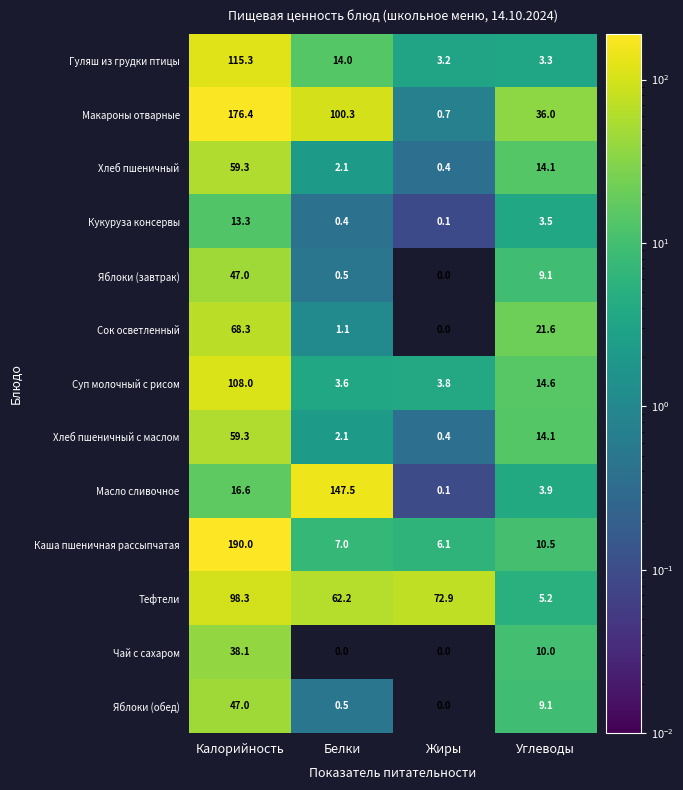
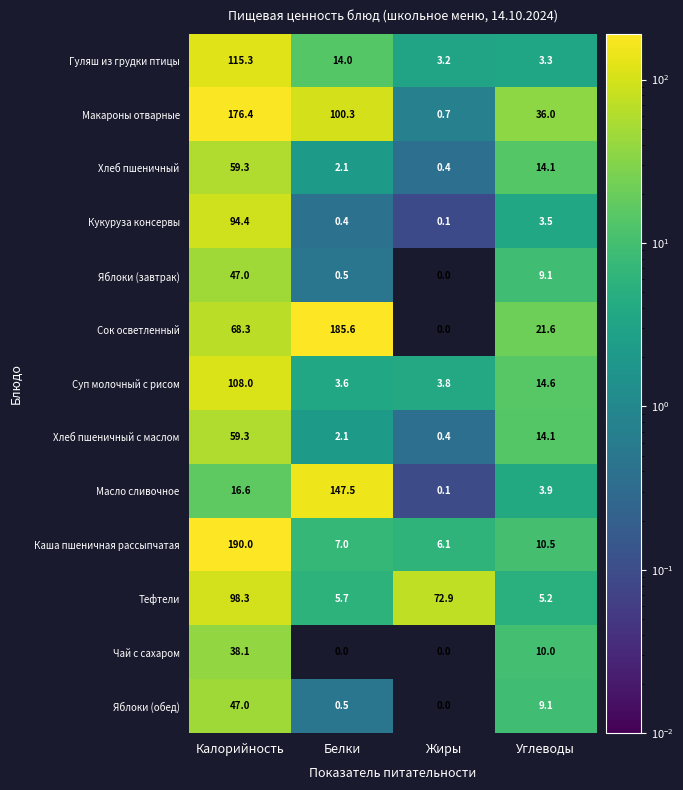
  {
    "Гуляш из грудки птицы": {
      "Калорийность": 115.3,
      "Белки": 14.0,
      "Жиры": 3.2,
      "Углеводы": 3.3
    },
    "Макароны отварные": {
      "Калорийность": 176.4,
      "Белки": 100.3,
      "Жиры": 0.7,
      "Углеводы": 36.0
    },
    "Хлеб пшеничный": {
      "Калорийность": 59.3,
      "Белки": 2.1,
      "Жиры": 0.4,
      "Углеводы": 14.1
    },
    "Кукуруза консервы": {
-     "Калорийность": 13.3,
+     "Калорийность": 94.4,
      "Белки": 0.4,
      "Жиры": 0.1,
      "Углеводы": 3.5
    },
    "Яблоки (завтрак)": {
      "Калорийность": 47.0,
      "Белки": 0.5,
      "Углеводы": 9.1
    },
    "Сок осветленный": {
      "Калорийность": 68.3,
-     "Белки": 1.1,
+     "Белки": 185.6,
      "Углеводы": 21.6
    },
    "Суп молочный с рисом": {
      "Калорийность": 108.0,
      "Белки": 3.6,
      "Жиры": 3.8,
      "Углеводы": 14.6
    },
    "Хлеб пшеничный с маслом": {
      "Калорийность": 59.3,
      "Белки": 2.1,
      "Жиры": 0.4,
      "Углеводы": 14.1
    },
    "Масло сливочное": {
      "Калорийность": 16.6,
      "Белки": 147.5,
      "Жиры": 0.1,
      "Углеводы": 3.9
    },
    "Каша пшеничная рассыпчатая": {
      "Калорийность": 190.0,
      "Белки": 7.0,
      "Жиры": 6.1,
      "Углеводы": 10.5
    },
    "Тефтели": {
      "Калорийность": 98.3,
-     "Белки": 62.2,
+     "Белки": 5.7,
      "Жиры": 72.9,
      "Углеводы": 5.2
    },
    "Чай с сахаром": {
      "Калорийность": 38.1,
      "Углеводы": 10.0
    },
    "Яблоки (обед)": {
      "Калорийность": 47.0,
      "Белки": 0.5,
      "Углеводы": 9.1
    }
  }
